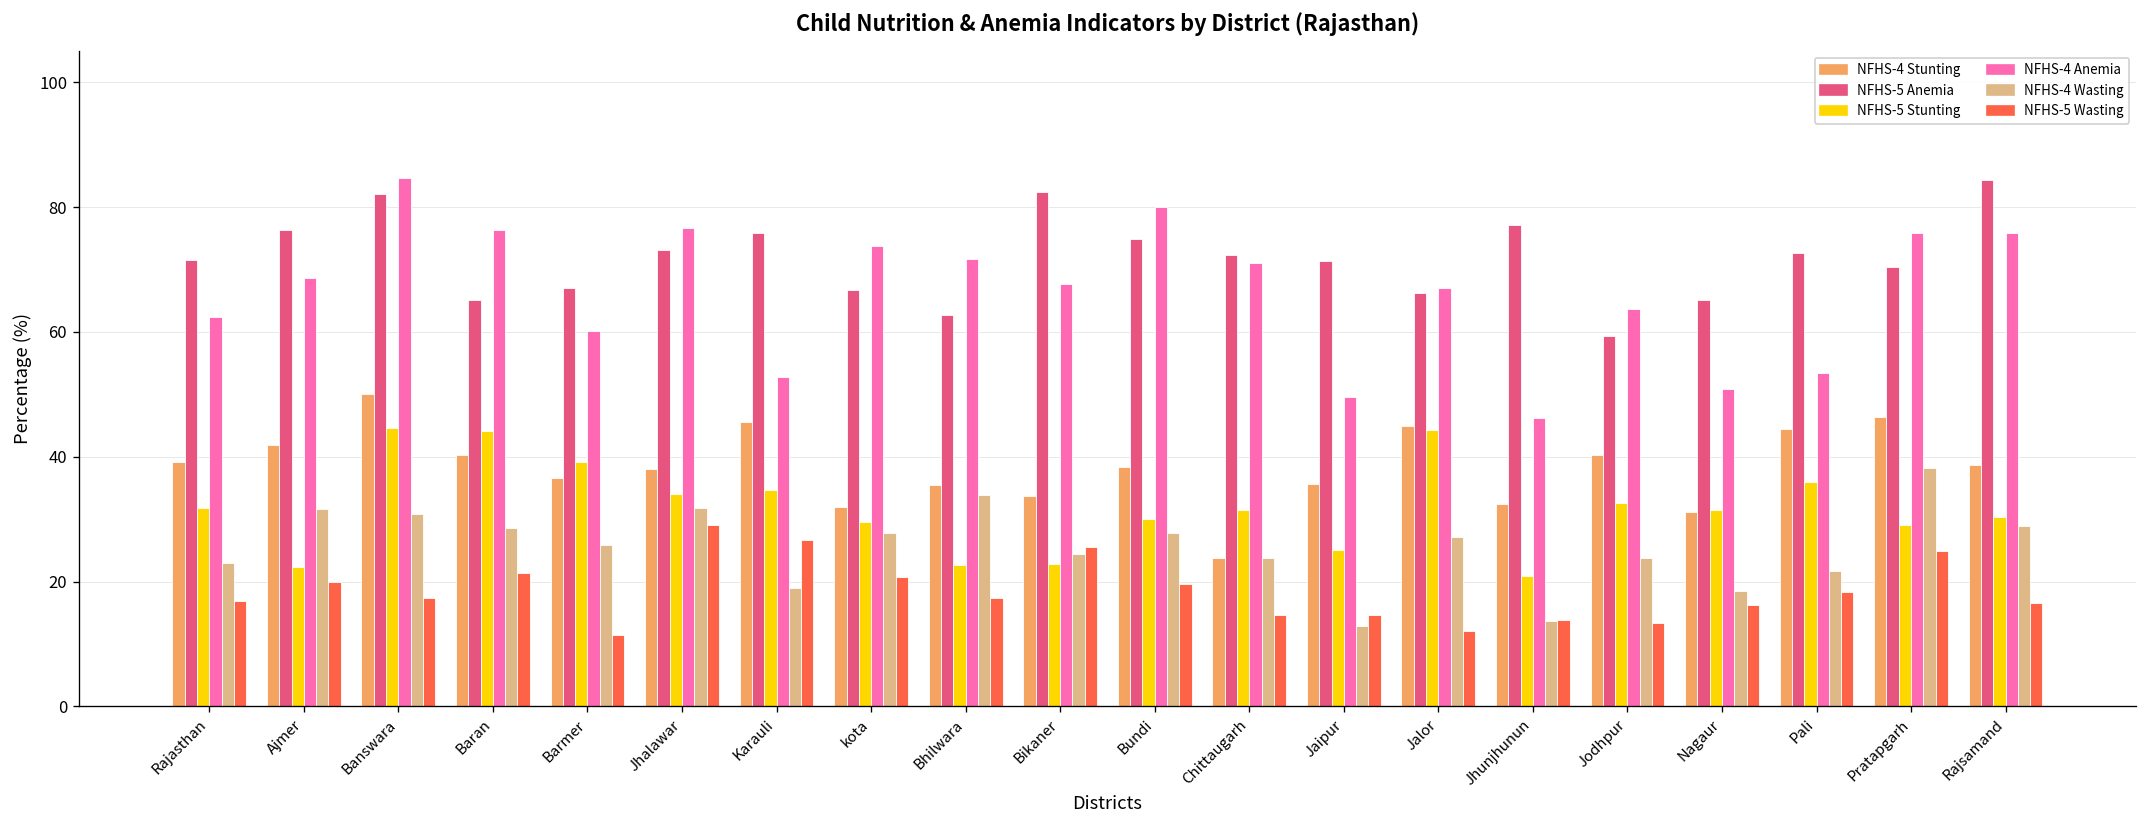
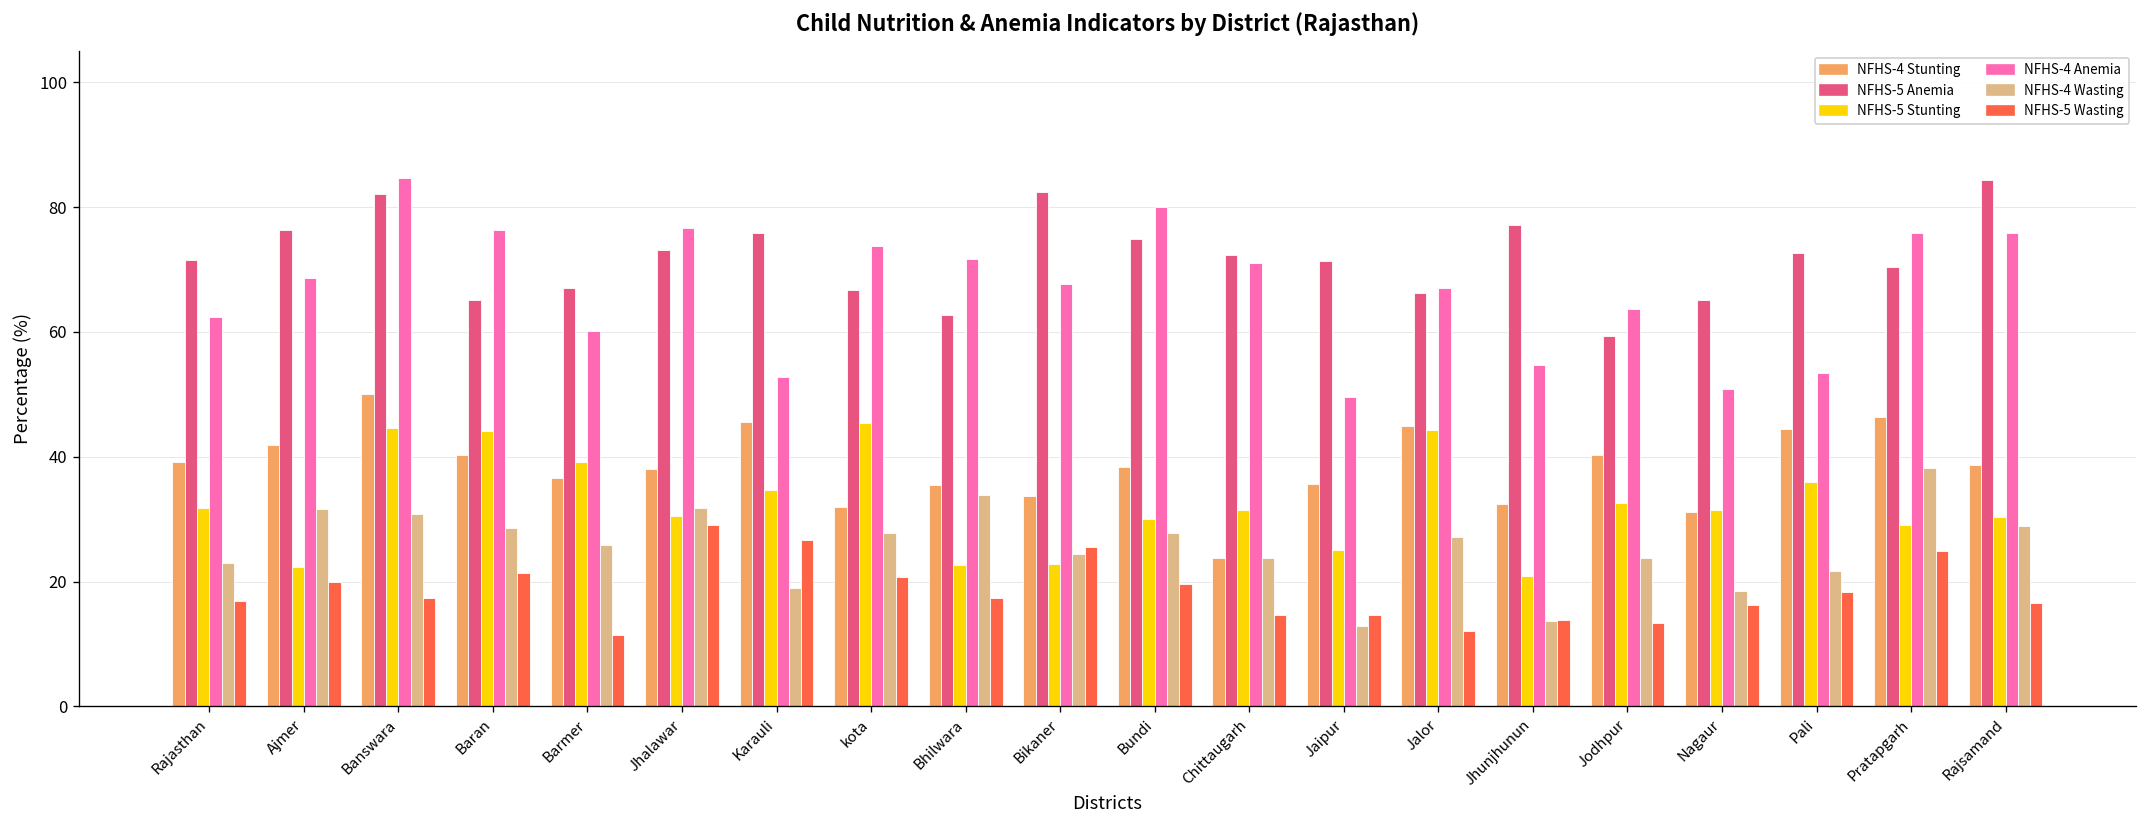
  {
    "NFHS-5 Anemia": {
      "Rajasthan": 72,
      "Ajmer": 76,
      "Banswara": 82,
      "Baran": 65,
      "Barmer": 67,
      "Jhalawar": 73,
      "Karauli": 76,
      "kota": 67,
      "Bhilwara": 63,
      "Bikaner": 82,
      "Bundi": 75,
      "Chittaugarh": 72,
      "Jaipur": 71,
      "Jalor": 66,
      "Jhunjhunun": 77,
      "Jodhpur": 59,
      "Nagaur": 65,
      "Pali": 73,
      "Pratapgarh": 70,
      "Rajsamand": 84
    },
    "NFHS-5 Stunting": {
      "Rajasthan": 32,
      "Ajmer": 22,
      "Banswara": 45,
      "Baran": 44,
      "Barmer": 39,
-     "Jhalawar": 34,
+     "Jhalawar": 31,
      "Karauli": 35,
-     "kota": 30,
+     "kota": 45,
      "Bhilwara": 23,
      "Bikaner": 23,
      "Bundi": 30,
      "Chittaugarh": 31,
      "Jaipur": 25,
      "Jalor": 44,
      "Jhunjhunun": 21,
      "Jodhpur": 33,
      "Nagaur": 32,
      "Pali": 36,
      "Pratapgarh": 29,
      "Rajsamand": 30
    },
    "NFHS-4 Anemia": {
      "Rajasthan": 62,
      "Ajmer": 69,
      "Banswara": 85,
      "Baran": 76,
      "Barmer": 60,
      "Jhalawar": 77,
      "Karauli": 53,
      "kota": 74,
      "Bhilwara": 72,
      "Bikaner": 68,
      "Bundi": 80,
      "Chittaugarh": 71,
      "Jaipur": 50,
      "Jalor": 67,
-     "Jhunjhunun": 46,
+     "Jhunjhunun": 55,
      "Jodhpur": 64,
      "Nagaur": 51,
      "Pali": 53,
      "Pratapgarh": 76,
      "Rajsamand": 76
    },
    "NFHS-5 Wasting": {
      "Rajasthan": 17,
      "Ajmer": 20,
      "Banswara": 17,
      "Baran": 21,
      "Barmer": 12,
      "Jhalawar": 29,
      "Karauli": 27,
      "kota": 21,
      "Bhilwara": 17,
      "Bikaner": 26,
      "Bundi": 20,
      "Chittaugarh": 15,
      "Jaipur": 15,
      "Jalor": 12,
      "Jhunjhunun": 14,
      "Jodhpur": 13,
      "Nagaur": 16,
      "Pali": 18,
      "Pratapgarh": 25,
      "Rajsamand": 17
    }
  }
